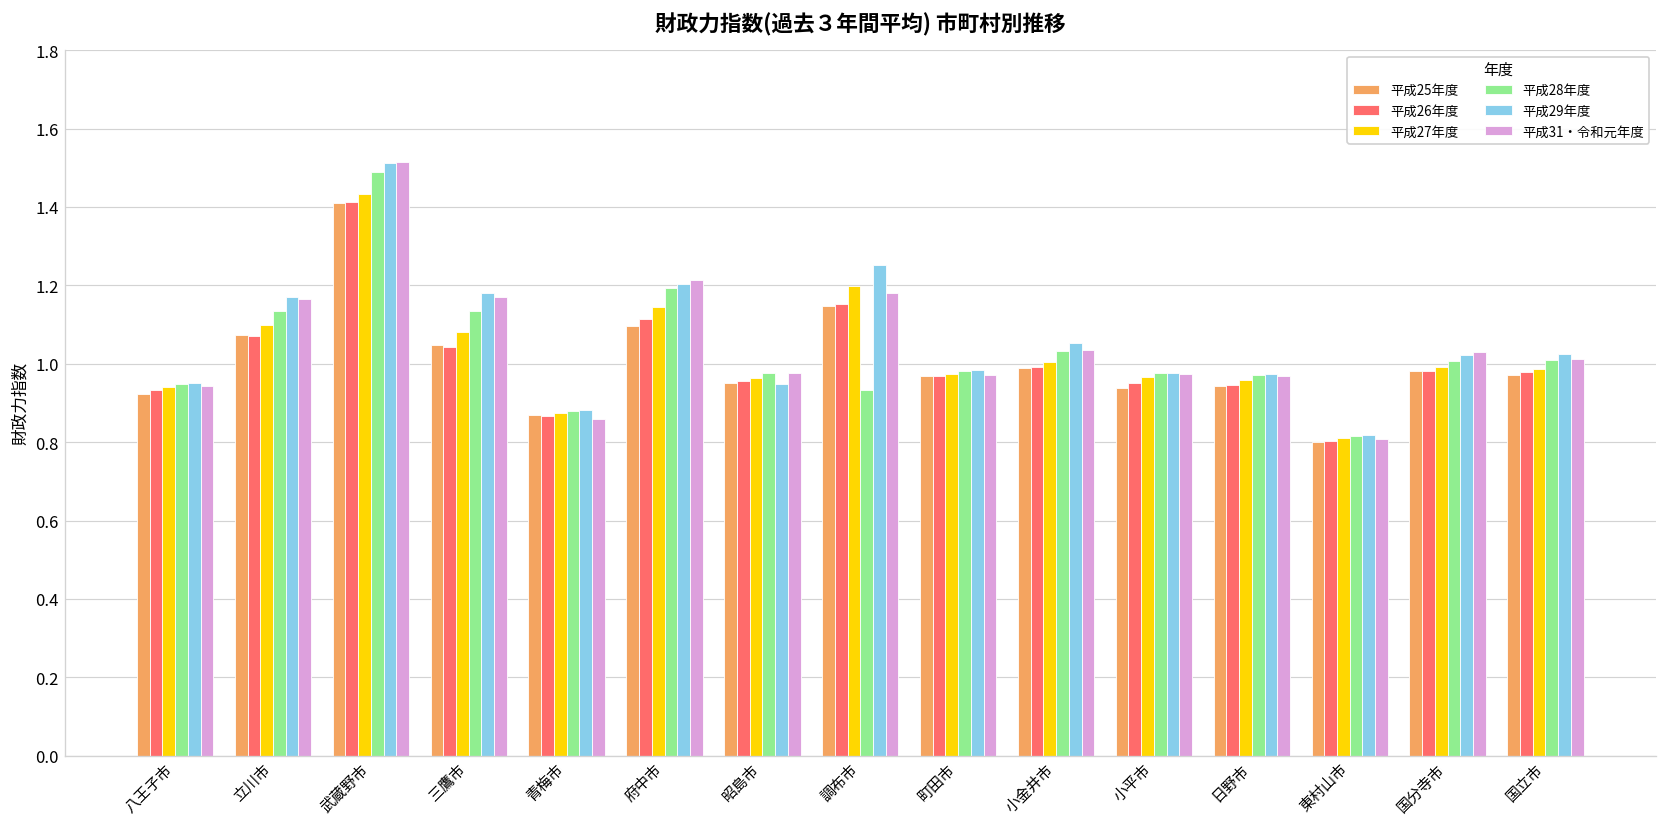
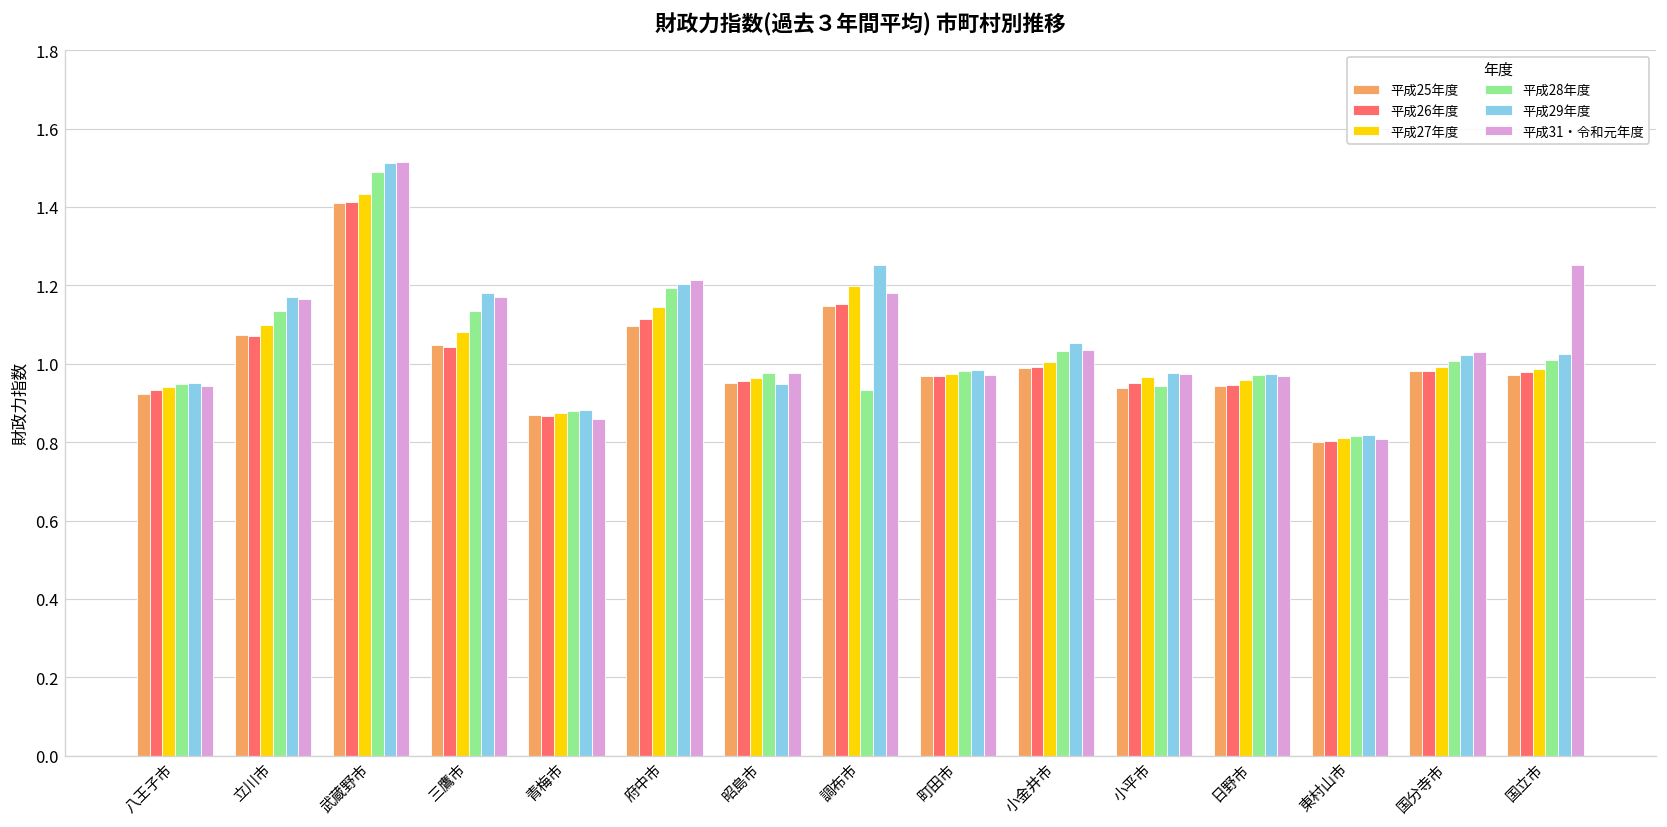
  {
    "平成27年度": {
      "八王子市": 0.94,
      "立川市": 1.10,
      "武蔵野市": 1.43,
      "三鷹市": 1.08,
      "青梅市": 0.87,
      "府中市": 1.14,
      "昭島市": 0.96,
      "調布市": 1.20,
      "町田市": 0.98,
      "小金井市": 1.01,
      "小平市": 0.97,
      "日野市": 0.96,
      "東村山市": 0.81,
      "国分寺市": 0.99,
      "国立市": 0.99
    },
    "平成28年度": {
      "八王子市": 0.95,
      "立川市": 1.14,
      "武蔵野市": 1.49,
      "三鷹市": 1.13,
      "青梅市": 0.88,
      "府中市": 1.19,
      "昭島市": 0.98,
      "調布市": 0.93,
      "町田市": 0.98,
      "小金井市": 1.03,
-     "小平市": 0.98,
+     "小平市": 0.94,
      "日野市": 0.97,
      "東村山市": 0.82,
      "国分寺市": 1.01,
      "国立市": 1.01
    },
    "平成29年度": {
      "八王子市": 0.95,
      "立川市": 1.17,
      "武蔵野市": 1.51,
      "三鷹市": 1.18,
      "青梅市": 0.88,
      "府中市": 1.20,
      "昭島市": 0.95,
      "調布市": 1.25,
      "町田市": 0.98,
      "小金井市": 1.05,
      "小平市": 0.98,
      "日野市": 0.98,
      "東村山市": 0.82,
      "国分寺市": 1.02,
      "国立市": 1.03
    },
    "平成31・令和元年度": {
      "八王子市": 0.94,
      "立川市": 1.17,
      "武蔵野市": 1.52,
      "三鷹市": 1.17,
      "青梅市": 0.86,
      "府中市": 1.21,
      "昭島市": 0.98,
      "調布市": 1.18,
      "町田市": 0.97,
      "小金井市": 1.04,
      "小平市": 0.97,
      "日野市": 0.97,
      "東村山市": 0.81,
      "国分寺市": 1.03,
-     "国立市": 1.01
+     "国立市": 1.25
    }
  }
